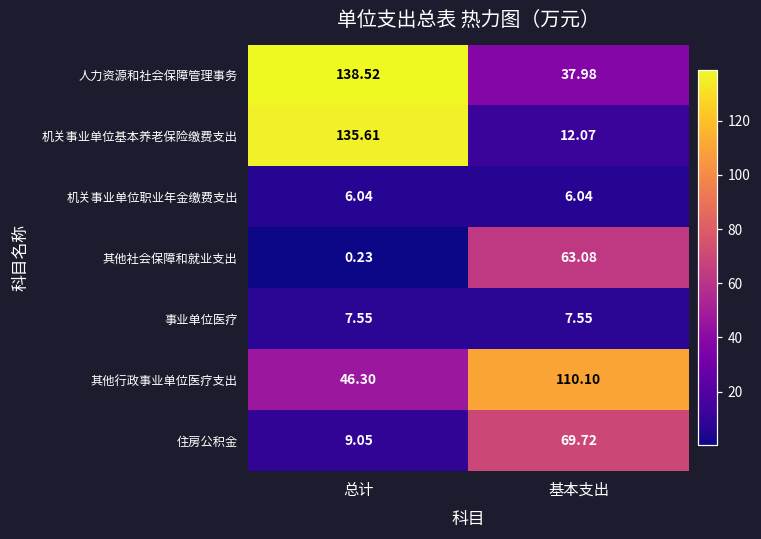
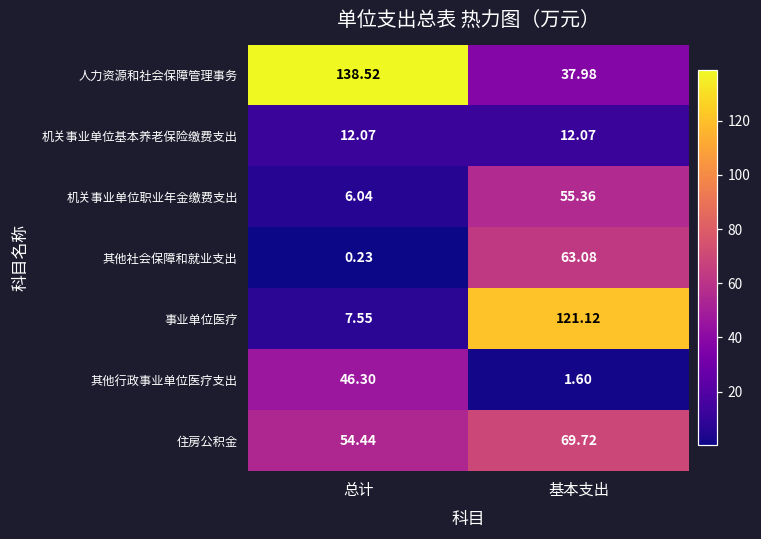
  {
    "人力资源和社会保障管理事务": {
      "总计": 138.52,
      "基本支出": 37.98
    },
    "机关事业单位基本养老保险缴费支出": {
-     "总计": 135.61,
+     "总计": 12.07,
      "基本支出": 12.07
    },
    "机关事业单位职业年金缴费支出": {
      "总计": 6.04,
-     "基本支出": 6.04
+     "基本支出": 55.36
    },
    "其他社会保障和就业支出": {
      "总计": 0.23,
      "基本支出": 63.08
    },
    "事业单位医疗": {
      "总计": 7.55,
-     "基本支出": 7.55
+     "基本支出": 121.12
    },
    "其他行政事业单位医疗支出": {
      "总计": 46.30,
-     "基本支出": 110.10
+     "基本支出": 1.60
    },
    "住房公积金": {
-     "总计": 9.05,
+     "总计": 54.44,
      "基本支出": 69.72
    }
  }
